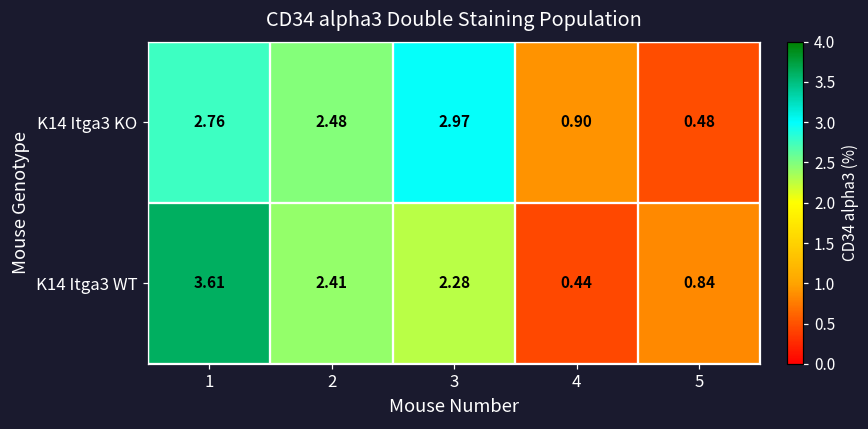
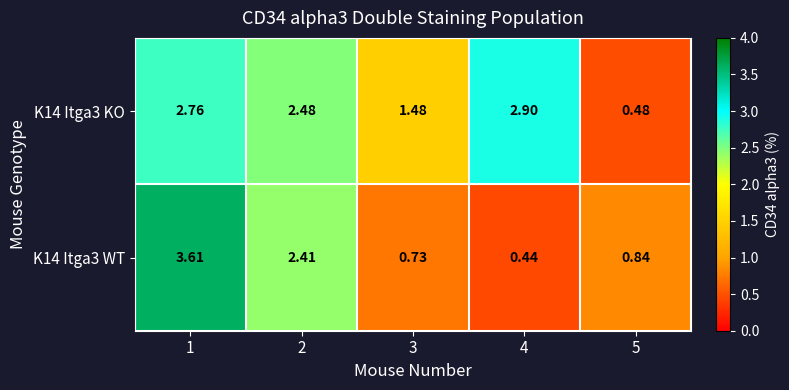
  {
    "K14 Itga3 KO": {
      "1": 2.76,
      "2": 2.48,
-     "3": 2.97,
-     "4": 0.90,
+     "3": 1.48,
+     "4": 2.90,
      "5": 0.48
    },
    "K14 Itga3 WT": {
      "1": 3.61,
      "2": 2.41,
-     "3": 2.28,
+     "3": 0.73,
      "4": 0.44,
      "5": 0.84
    }
  }
